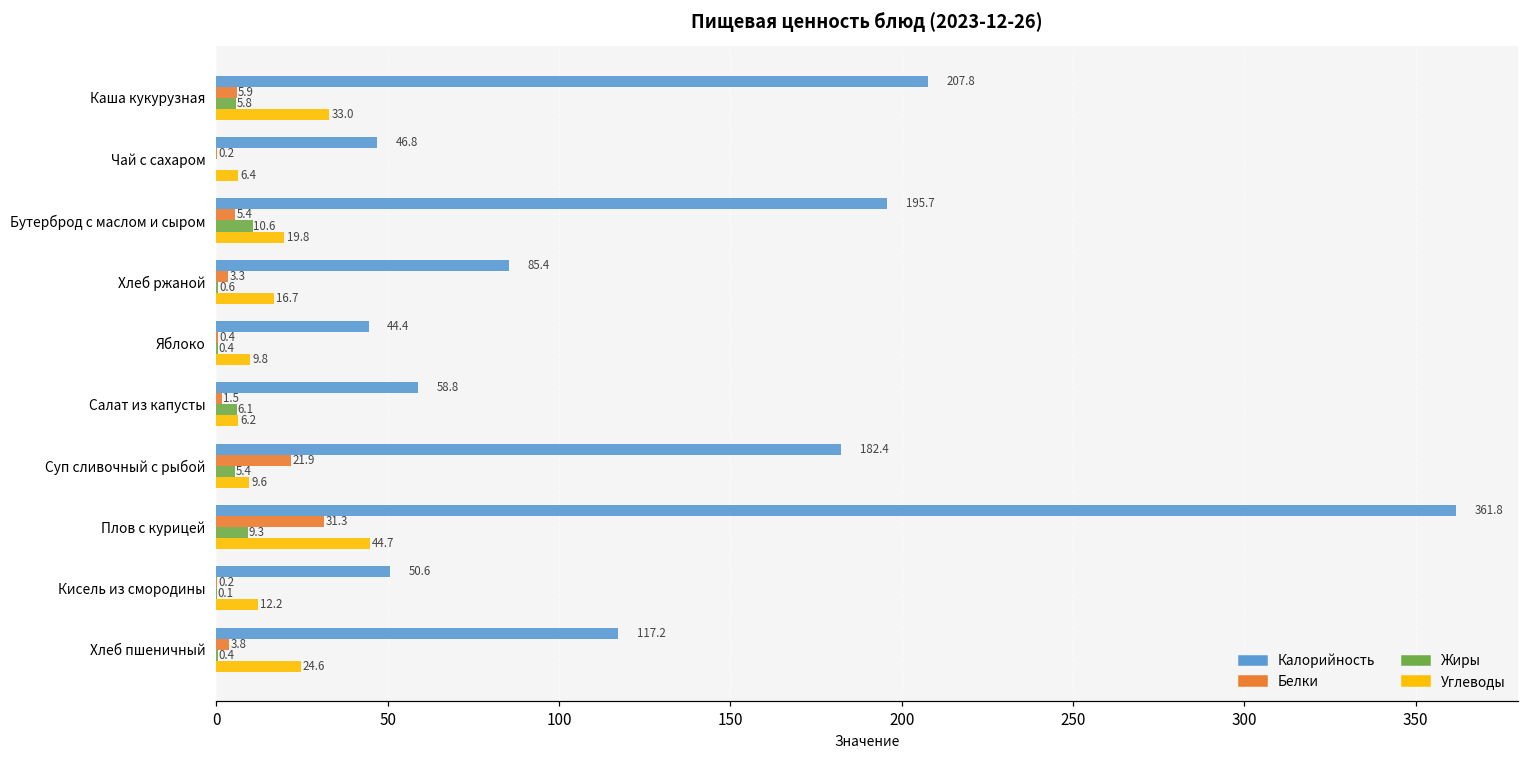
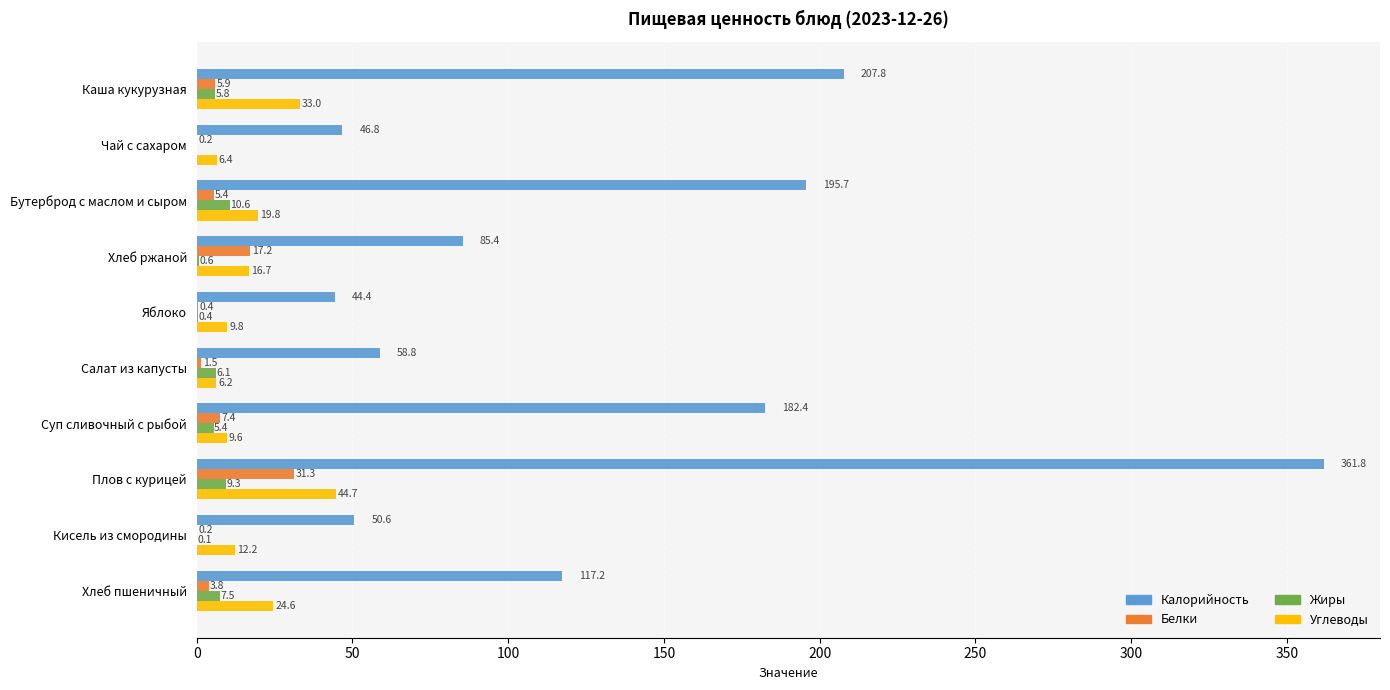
  {
    "Калорийность": {
      "Каша кукурузная": 207.8,
      "Чай с сахаром": 46.8,
      "Бутерброд с маслом и сыром": 195.7,
      "Хлеб ржаной": 85.4,
      "Яблоко": 44.4,
      "Салат из капусты": 58.8,
      "Суп сливочный с рыбой": 182.4,
      "Плов с курицей": 361.8,
      "Кисель из смородины": 50.6,
      "Хлеб пшеничный": 117.2
    },
    "Белки": {
      "Каша кукурузная": 5.9,
      "Чай с сахаром": 0.2,
      "Бутерброд с маслом и сыром": 5.4,
-     "Хлеб ржаной": 3.3,
+     "Хлеб ржаной": 17.2,
      "Яблоко": 0.4,
      "Салат из капусты": 1.5,
-     "Суп сливочный с рыбой": 21.9,
+     "Суп сливочный с рыбой": 7.4,
      "Плов с курицей": 31.3,
      "Кисель из смородины": 0.2,
      "Хлеб пшеничный": 3.8
    },
    "Жиры": {
      "Каша кукурузная": 5.8,
      "Бутерброд с маслом и сыром": 10.6,
      "Хлеб ржаной": 0.6,
      "Яблоко": 0.4,
      "Салат из капусты": 6.1,
      "Суп сливочный с рыбой": 5.4,
      "Плов с курицей": 9.3,
      "Кисель из смородины": 0.1,
-     "Хлеб пшеничный": 0.4
+     "Хлеб пшеничный": 7.5
    },
    "Углеводы": {
      "Каша кукурузная": 33.0,
      "Чай с сахаром": 6.4,
      "Бутерброд с маслом и сыром": 19.8,
      "Хлеб ржаной": 16.7,
      "Яблоко": 9.8,
      "Салат из капусты": 6.2,
      "Суп сливочный с рыбой": 9.6,
      "Плов с курицей": 44.7,
      "Кисель из смородины": 12.2,
      "Хлеб пшеничный": 24.6
    }
  }
